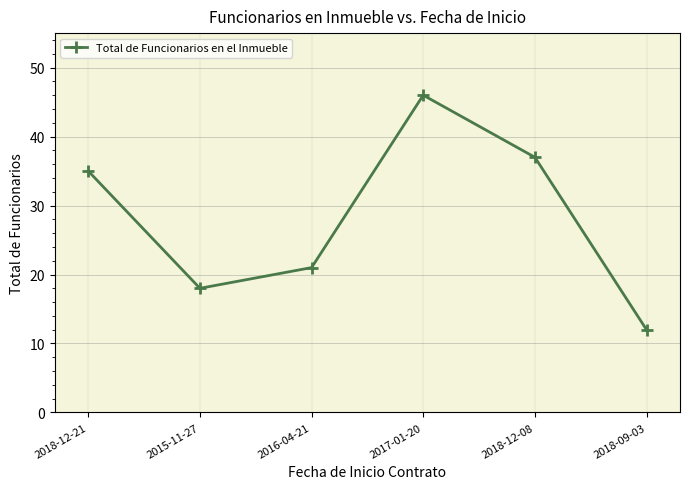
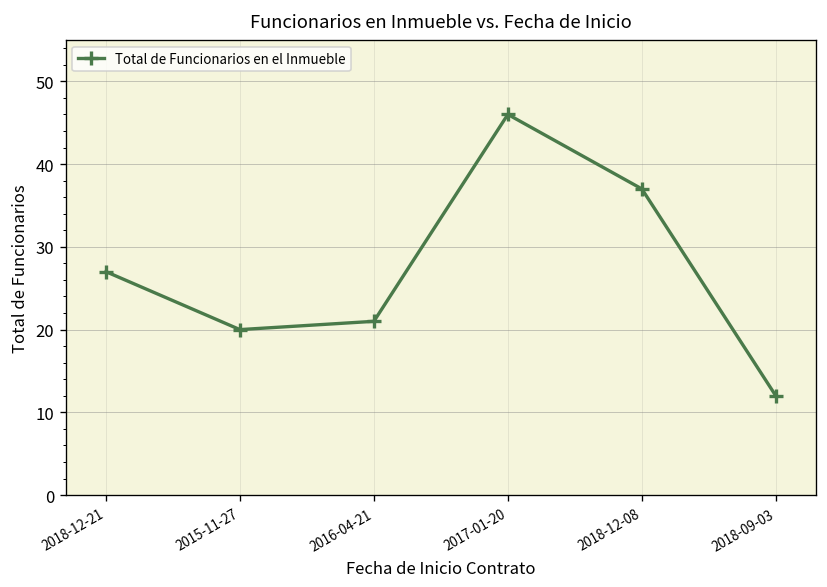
  {
-   "2018-12-21": 35,
-   "2015-11-27": 18,
+   "2018-12-21": 27,
+   "2015-11-27": 20,
    "2016-04-21": 21,
    "2017-01-20": 46,
    "2018-12-08": 37,
    "2018-09-03": 12
  }
